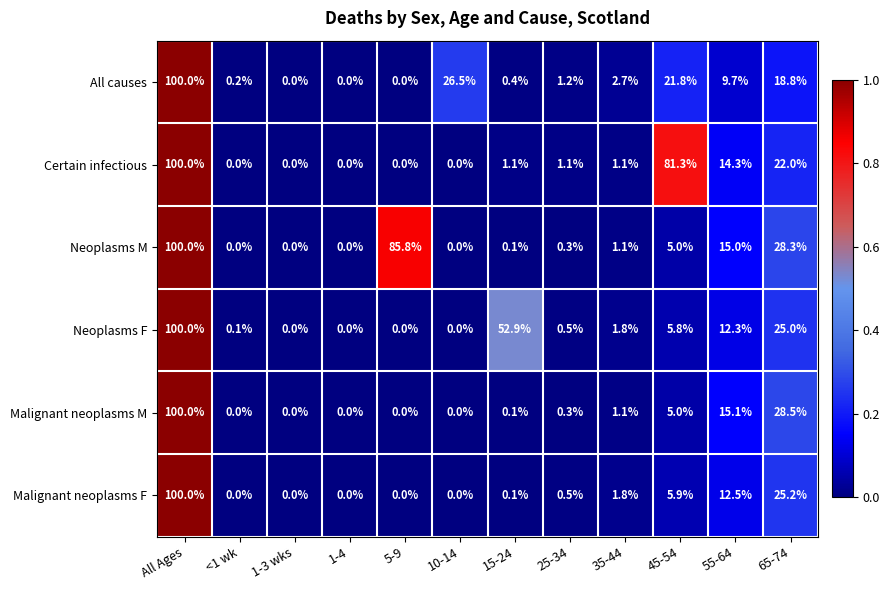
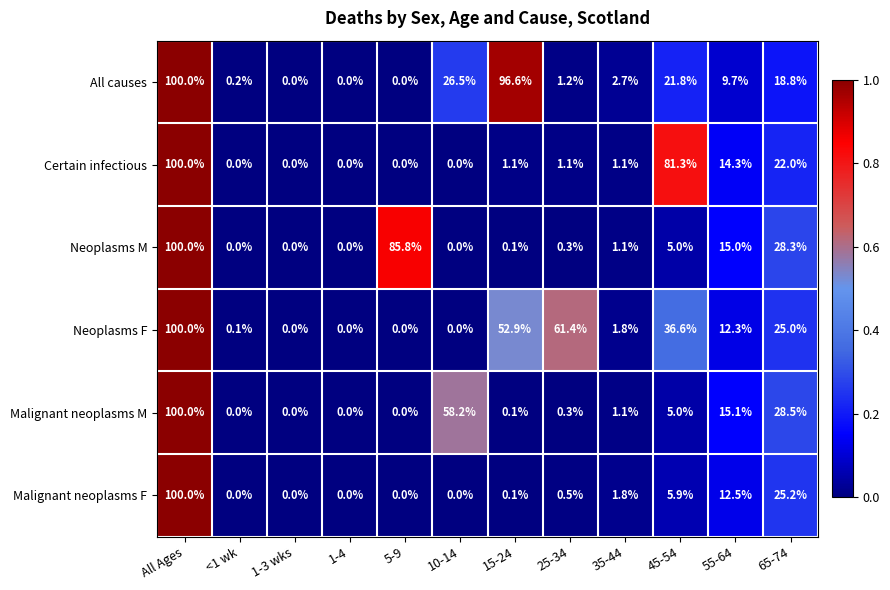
  {
    "All causes": {
      "All Ages": "100.0%",
      "<1 wk": "0.2%",
      "1-3 wks": "0.0%",
      "1-4": "0.0%",
      "5-9": "0.0%",
      "10-14": "26.5%",
-     "15-24": "0.4%",
+     "15-24": "96.6%",
      "25-34": "1.2%",
      "35-44": "2.7%",
      "45-54": "21.8%",
      "55-64": "9.7%",
      "65-74": "18.8%"
    },
    "Certain infectious": {
      "All Ages": "100.0%",
      "<1 wk": "0.0%",
      "1-3 wks": "0.0%",
      "1-4": "0.0%",
      "5-9": "0.0%",
      "10-14": "0.0%",
      "15-24": "1.1%",
      "25-34": "1.1%",
      "35-44": "1.1%",
      "45-54": "81.3%",
      "55-64": "14.3%",
      "65-74": "22.0%"
    },
    "Neoplasms M": {
      "All Ages": "100.0%",
      "<1 wk": "0.0%",
      "1-3 wks": "0.0%",
      "1-4": "0.0%",
      "5-9": "85.8%",
      "10-14": "0.0%",
      "15-24": "0.1%",
      "25-34": "0.3%",
      "35-44": "1.1%",
      "45-54": "5.0%",
      "55-64": "15.0%",
      "65-74": "28.3%"
    },
    "Neoplasms F": {
      "All Ages": "100.0%",
      "<1 wk": "0.1%",
      "1-3 wks": "0.0%",
      "1-4": "0.0%",
      "5-9": "0.0%",
      "10-14": "0.0%",
      "15-24": "52.9%",
-     "25-34": "0.5%",
+     "25-34": "61.4%",
      "35-44": "1.8%",
-     "45-54": "5.8%",
+     "45-54": "36.6%",
      "55-64": "12.3%",
      "65-74": "25.0%"
    },
    "Malignant neoplasms M": {
      "All Ages": "100.0%",
      "<1 wk": "0.0%",
      "1-3 wks": "0.0%",
      "1-4": "0.0%",
      "5-9": "0.0%",
-     "10-14": "0.0%",
+     "10-14": "58.2%",
      "15-24": "0.1%",
      "25-34": "0.3%",
      "35-44": "1.1%",
      "45-54": "5.0%",
      "55-64": "15.1%",
      "65-74": "28.5%"
    },
    "Malignant neoplasms F": {
      "All Ages": "100.0%",
      "<1 wk": "0.0%",
      "1-3 wks": "0.0%",
      "1-4": "0.0%",
      "5-9": "0.0%",
      "10-14": "0.0%",
      "15-24": "0.1%",
      "25-34": "0.5%",
      "35-44": "1.8%",
      "45-54": "5.9%",
      "55-64": "12.5%",
      "65-74": "25.2%"
    }
  }
